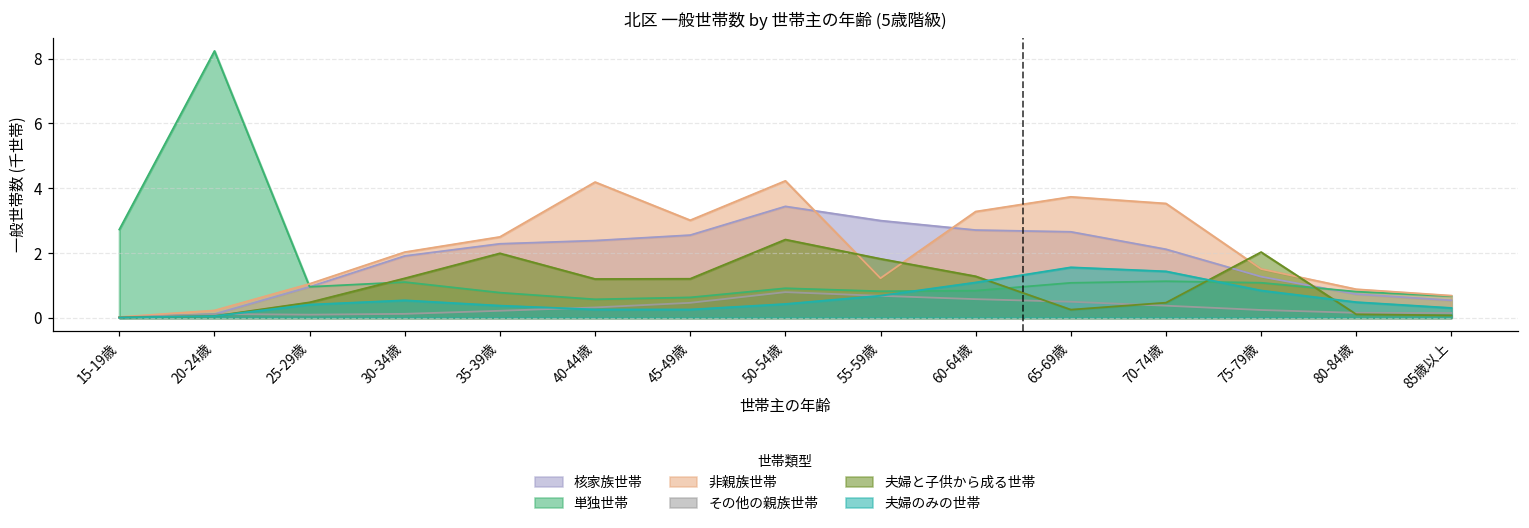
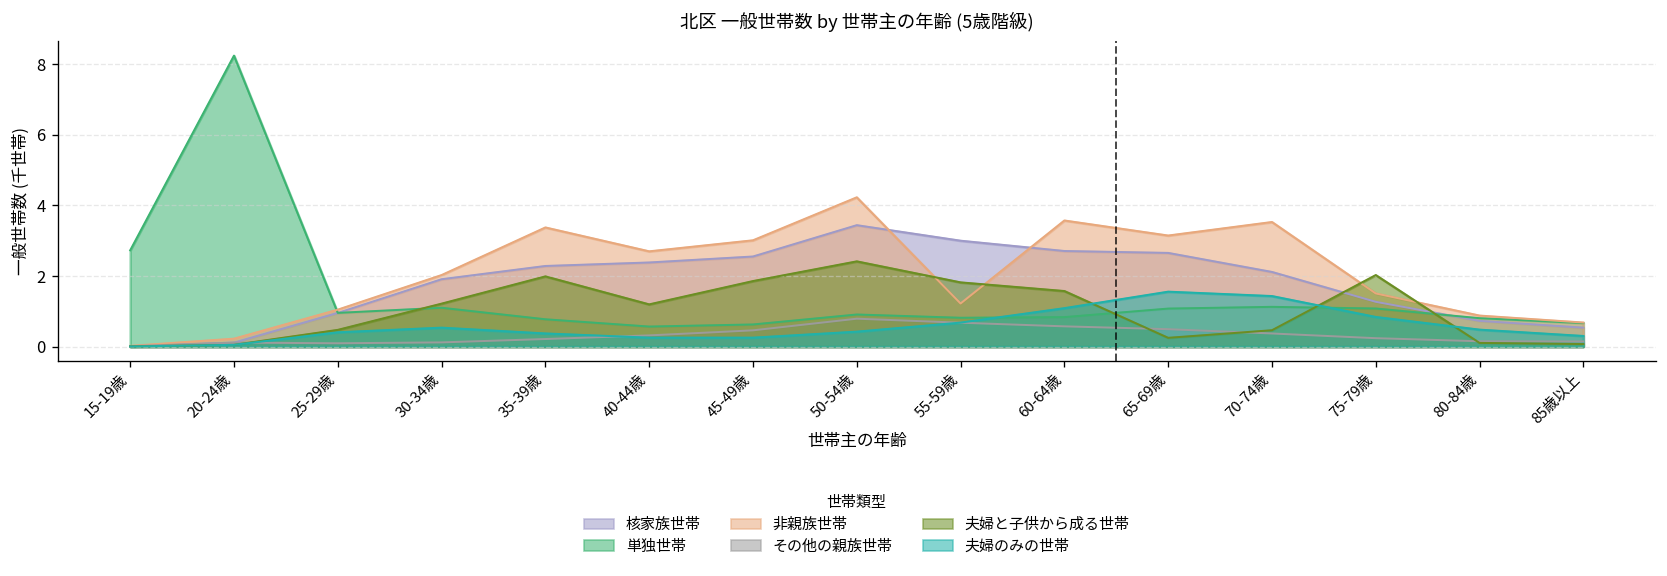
  {
    "非親族世帯": {
      "20-24歳": 0.2,
      "25-29歳": 1.0,
      "30-34歳": 2.0,
-     "35-39歳": 2.5,
-     "40-44歳": 4.2,
+     "35-39歳": 3.4,
+     "40-44歳": 2.7,
      "45-49歳": 3.0,
      "50-54歳": 4.2,
      "55-59歳": 1.2,
-     "60-64歳": 3.3,
-     "65-69歳": 3.7,
+     "60-64歳": 3.6,
+     "65-69歳": 3.1,
      "70-74歳": 3.5,
      "75-79歳": 1.5
    },
    "夫婦と子供から成る世帯": {
      "30-34歳": 1.2,
      "35-39歳": 2.0,
      "40-44歳": 1.2,
-     "45-49歳": 1.2,
+     "45-49歳": 1.9,
      "50-54歳": 2.4,
      "55-59歳": 1.8,
-     "60-64歳": 1.3,
+     "60-64歳": 1.6,
      "65-69歳": 0.2,
      "70-74歳": 0.5,
      "75-79歳": 2.0
    }
  }
